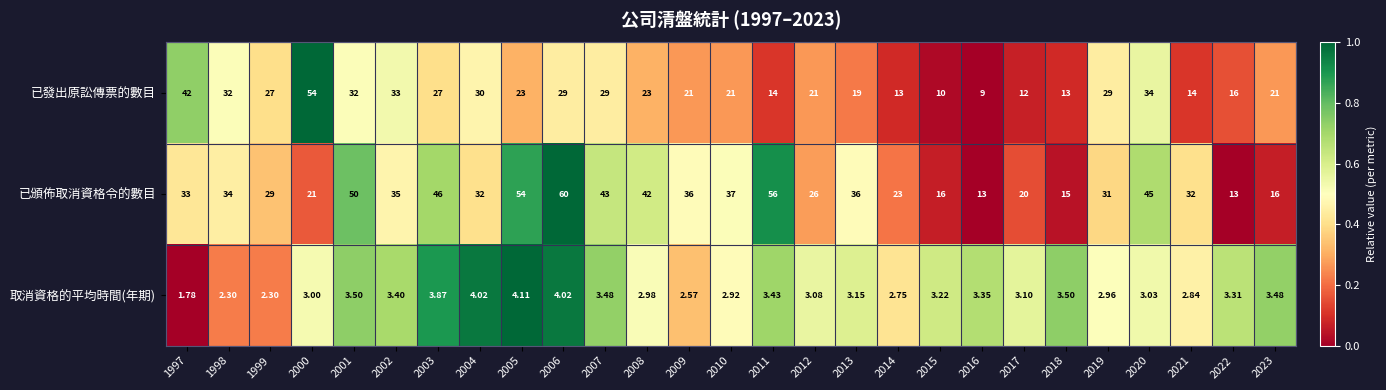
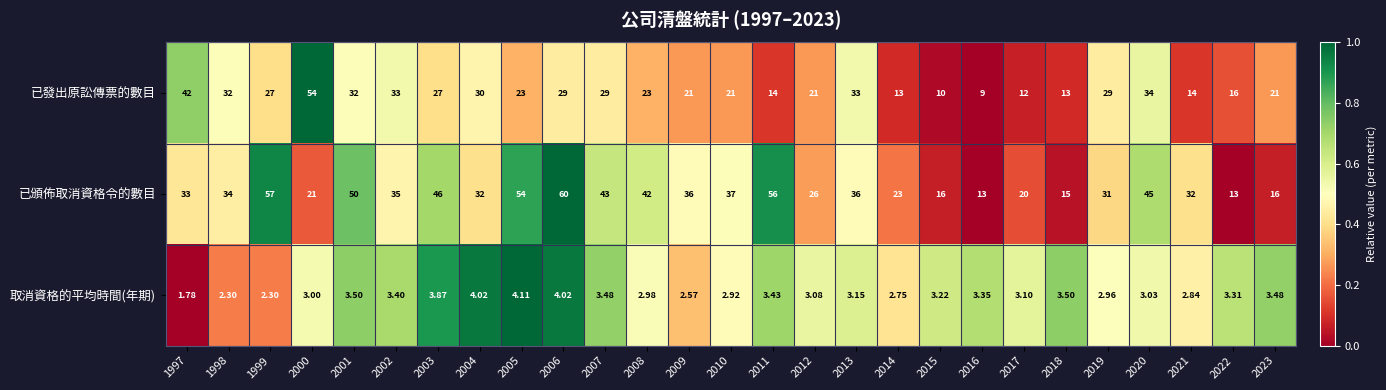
  {
    "已發出原訟傳票的數目": {
      "1997": 42,
      "1998": 32,
      "1999": 27,
      "2000": 54,
      "2001": 32,
      "2002": 33,
      "2003": 27,
      "2004": 30,
      "2005": 23,
      "2006": 29,
      "2007": 29,
      "2008": 23,
      "2009": 21,
      "2010": 21,
      "2011": 14,
      "2012": 21,
-     "2013": 19,
+     "2013": 33,
      "2014": 13,
      "2015": 10,
      "2016": 9,
      "2017": 12,
      "2018": 13,
      "2019": 29,
      "2020": 34,
      "2021": 14,
      "2022": 16,
      "2023": 21
    },
    "已頒佈取消資格令的數目": {
      "1997": 33,
      "1998": 34,
-     "1999": 29,
+     "1999": 57,
      "2000": 21,
      "2001": 50,
      "2002": 35,
      "2003": 46,
      "2004": 32,
      "2005": 54,
      "2006": 60,
      "2007": 43,
      "2008": 42,
      "2009": 36,
      "2010": 37,
      "2011": 56,
      "2012": 26,
      "2013": 36,
      "2014": 23,
      "2015": 16,
      "2016": 13,
      "2017": 20,
      "2018": 15,
      "2019": 31,
      "2020": 45,
      "2021": 32,
      "2022": 13,
      "2023": 16
    },
    "取消資格的平均時間(年期)": {
      "1997": 1.78,
      "1998": 2.30,
      "1999": 2.30,
      "2000": 3.00,
      "2001": 3.50,
      "2002": 3.40,
      "2003": 3.87,
      "2004": 4.02,
      "2005": 4.11,
      "2006": 4.02,
      "2007": 3.48,
      "2008": 2.98,
      "2009": 2.57,
      "2010": 2.92,
      "2011": 3.43,
      "2012": 3.08,
      "2013": 3.15,
      "2014": 2.75,
      "2015": 3.22,
      "2016": 3.35,
      "2017": 3.10,
      "2018": 3.50,
      "2019": 2.96,
      "2020": 3.03,
      "2021": 2.84,
      "2022": 3.31,
      "2023": 3.48
    }
  }
